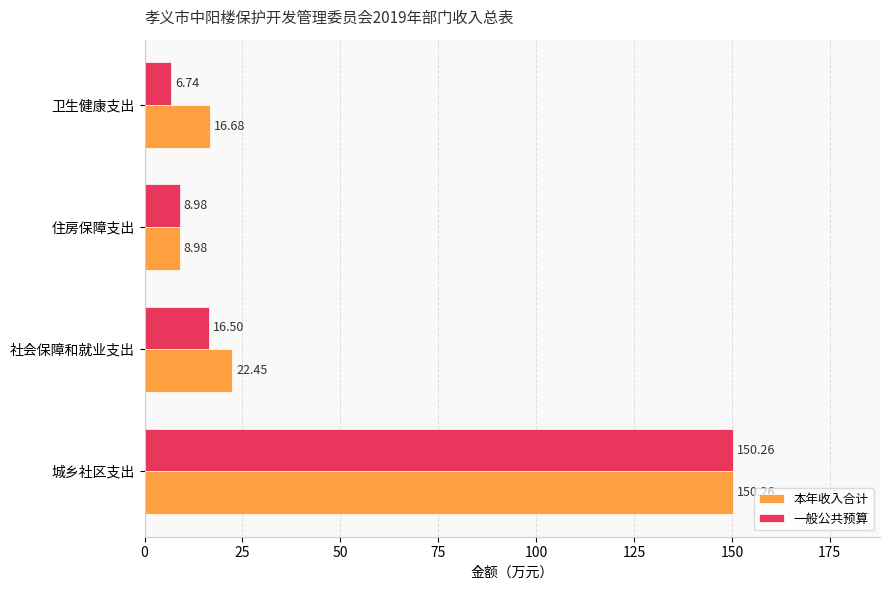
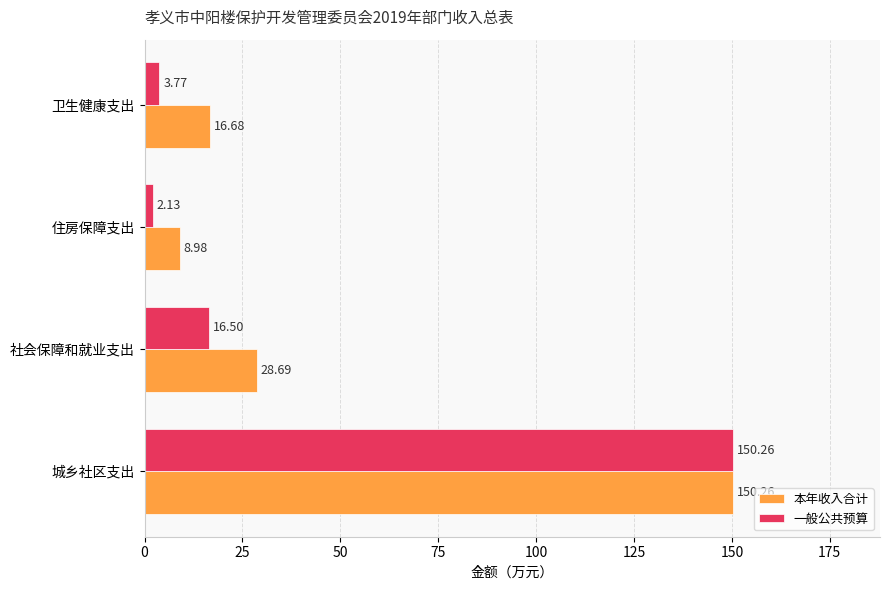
  {
    "本年收入合计": {
      "卫生健康支出": 16.68,
      "住房保障支出": 8.98,
-     "社会保障和就业支出": 22.45
+     "社会保障和就业支出": 28.69
    },
    "一般公共预算": {
-     "卫生健康支出": 6.74,
-     "住房保障支出": 8.98,
+     "卫生健康支出": 3.77,
+     "住房保障支出": 2.13,
      "社会保障和就业支出": 16.50,
      "城乡社区支出": 150.26
    }
  }
